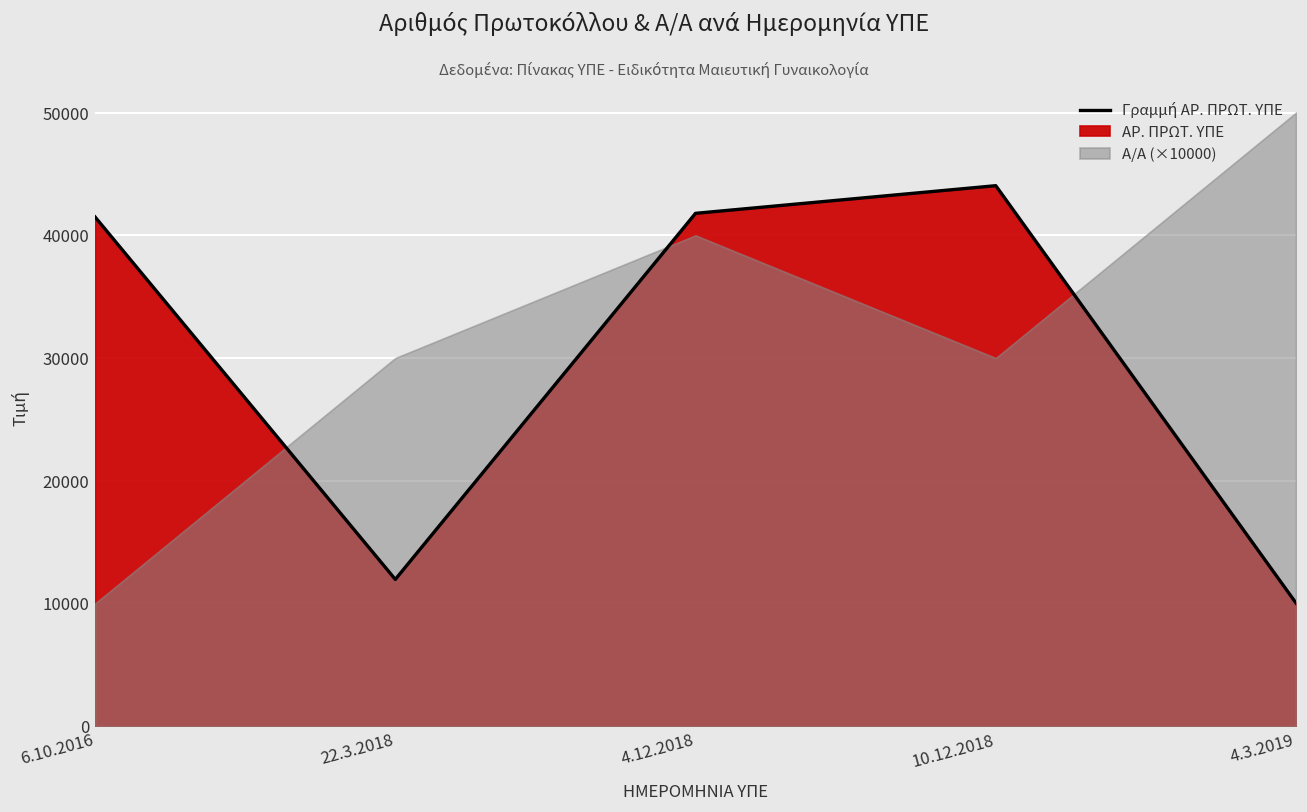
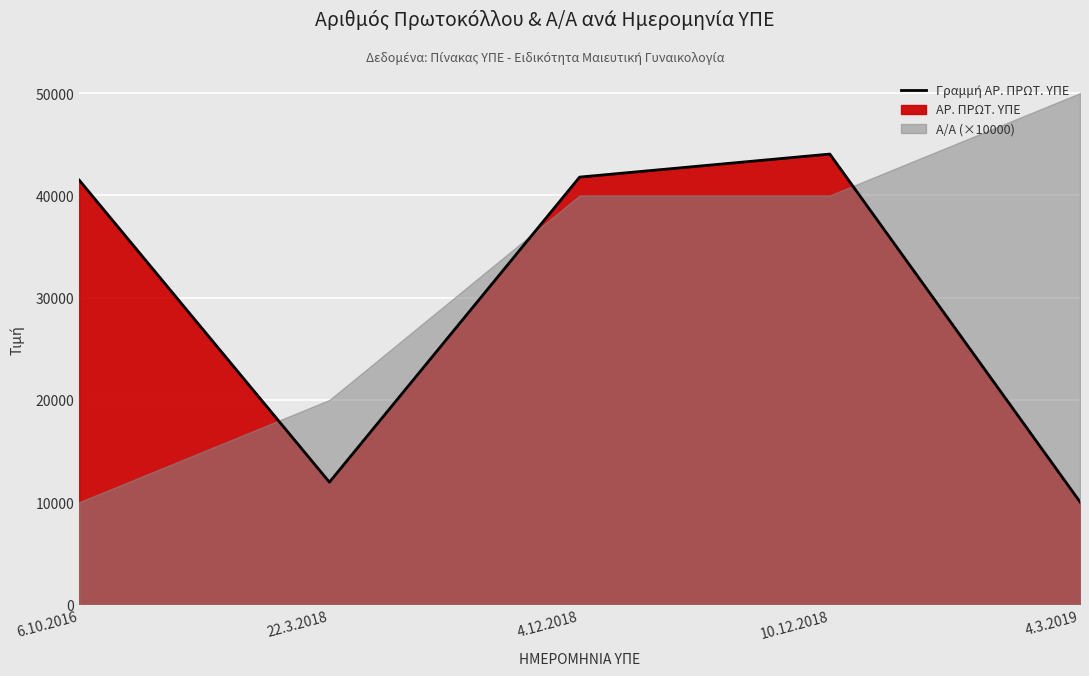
  {
    "ΑΡ. ΠΡΩΤ. ΥΠΕ": {
      "6.10.2016": 41500,
      "22.3.2018": 12000,
      "4.12.2018": 41800,
      "10.12.2018": 44000,
      "4.3.2019": 10000
    },
    "Α/Α (×10000)": {
      "6.10.2016": 10000,
-     "22.3.2018": 30000,
+     "22.3.2018": 20000,
      "4.12.2018": 40000,
-     "10.12.2018": 30000,
+     "10.12.2018": 40000,
      "4.3.2019": 50000
    }
  }
